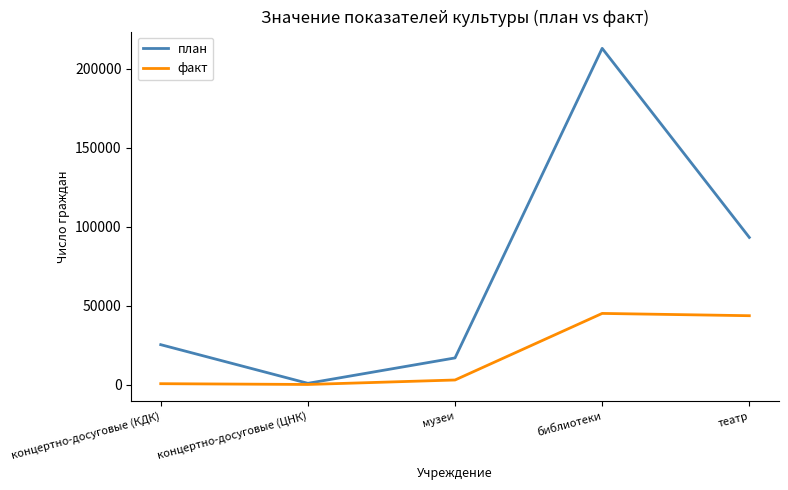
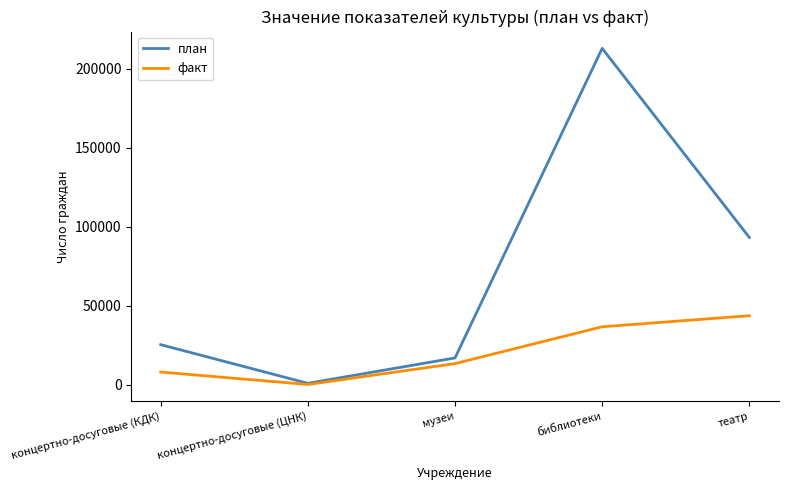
  {
    "план": {
      "концертно-досуговые (КДК)": 25000,
      "музеи": 17000,
      "библиотеки": 213000,
      "театр": 93000
    },
    "факт": {
-     "концертно-досуговые (КДК)": 1000,
-     "музеи": 3000,
-     "библиотеки": 45000,
+     "концертно-досуговые (КДК)": 8000,
+     "музеи": 14000,
+     "библиотеки": 37000,
      "театр": 44000
    }
  }
